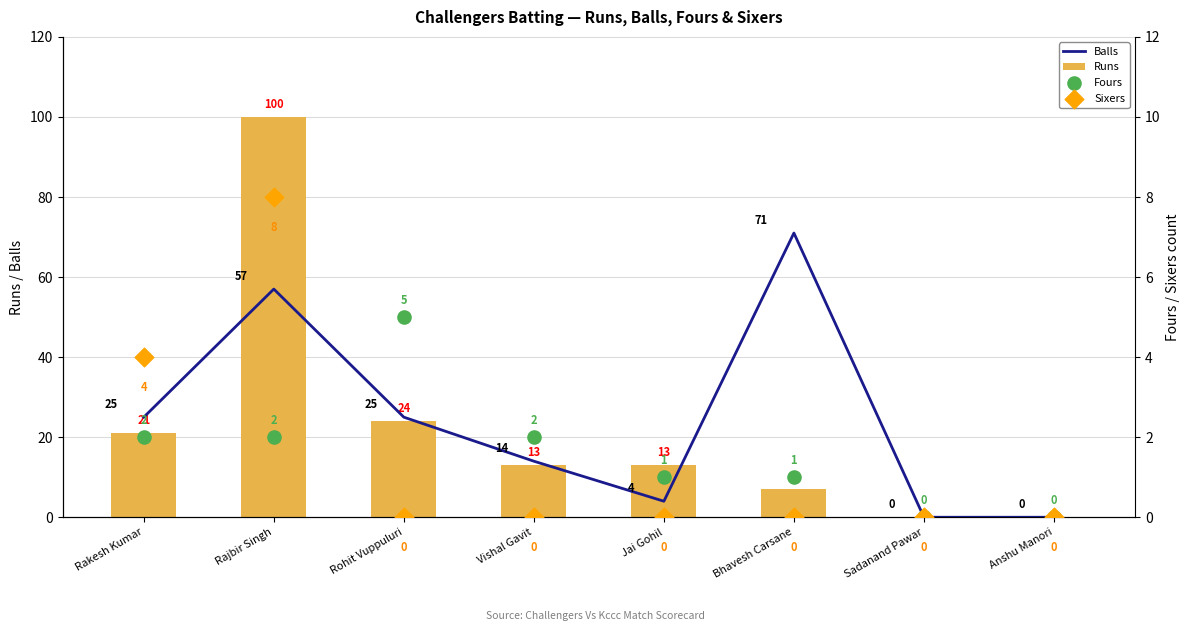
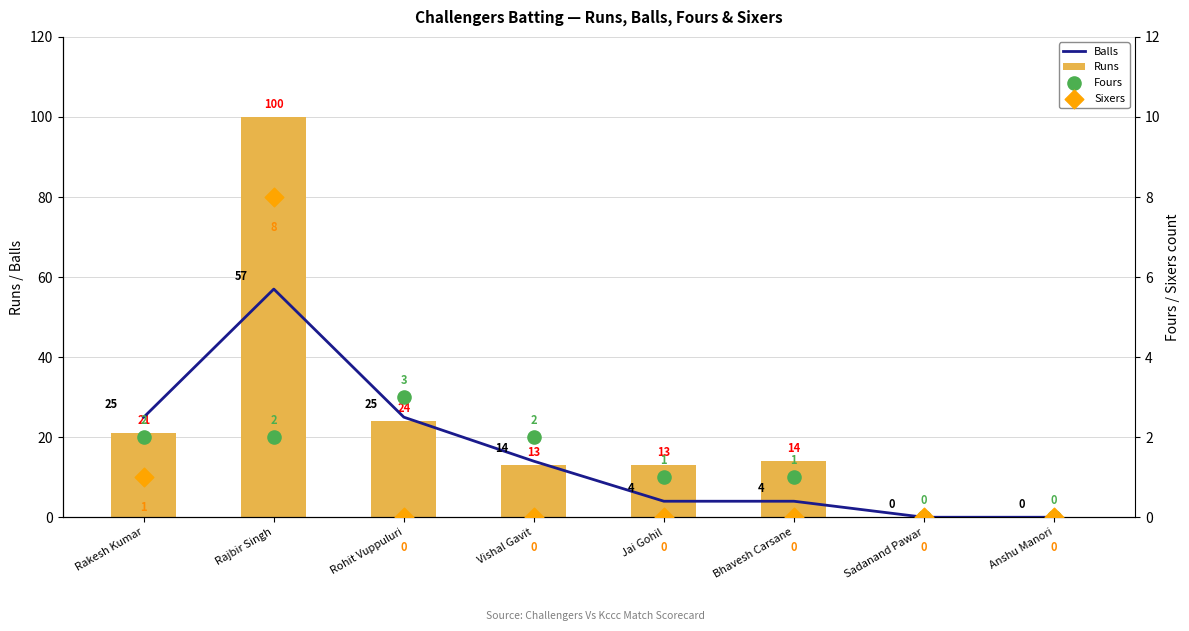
  {
    "Runs": {
      "Rajbir Singh": 100,
-     "Bhavesh Carsane": 7,
+     "Bhavesh Carsane": 14,
      "Sadanand Pawar": 0,
      "Anshu Manori": 0
    },
    "Balls": {
-     "Bhavesh Carsane": 71,
+     "Bhavesh Carsane": 4,
      "Sadanand Pawar": 0,
      "Anshu Manori": 0
    },
    "Fours": {
-     "Rohit Vuppuluri": 5
+     "Rohit Vuppuluri": 3
    },
    "Sixers": {
-     "Rakesh Kumar": 4
+     "Rakesh Kumar": 1
    }
  }
